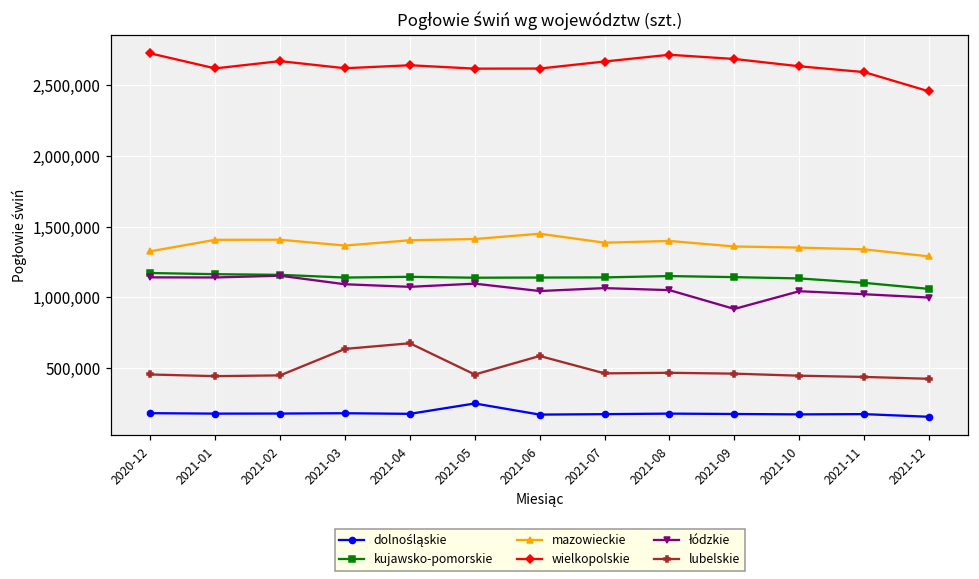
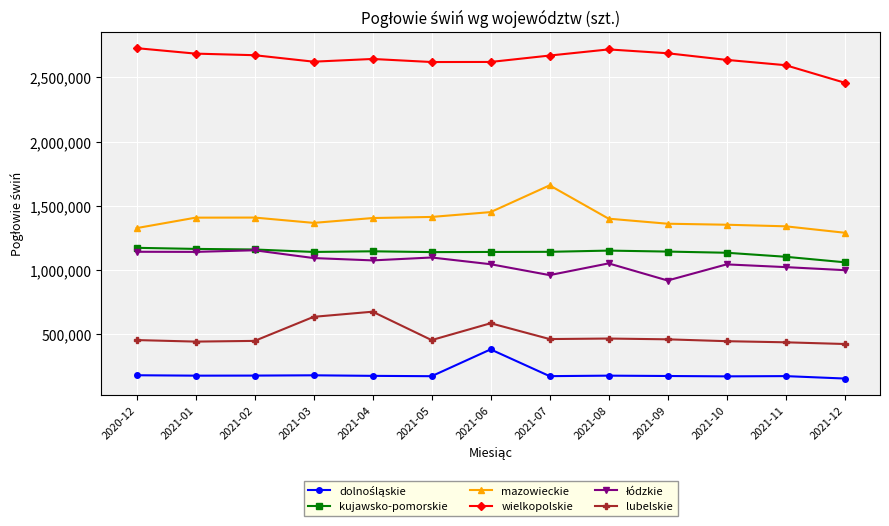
  {
    "dolnośląskie": {
      "2020-12": "180,000",
      "2021-01": "180,000",
      "2021-02": "180,000",
      "2021-03": "180,000",
      "2021-04": "180,000",
-     "2021-05": "250,000",
-     "2021-06": "170,000",
+     "2021-05": "170,000",
+     "2021-06": "380,000",
      "2021-07": "170,000",
      "2021-08": "180,000",
      "2021-09": "170,000",
      "2021-10": "170,000",
      "2021-11": "170,000",
      "2021-12": "160,000"
    },
    "kujawsko-pomorskie": {
      "2020-12": "1,170,000",
      "2021-01": "1,160,000",
      "2021-03": "1,140,000",
      "2021-04": "1,150,000",
      "2021-05": "1,140,000",
      "2021-06": "1,140,000",
      "2021-07": "1,140,000",
      "2021-08": "1,150,000",
      "2021-09": "1,140,000",
      "2021-10": "1,130,000",
      "2021-11": "1,100,000",
      "2021-12": "1,060,000"
    },
    "mazowieckie": {
      "2020-12": "1,330,000",
      "2021-01": "1,410,000",
      "2021-02": "1,410,000",
      "2021-03": "1,370,000",
      "2021-04": "1,400,000",
      "2021-05": "1,410,000",
      "2021-06": "1,450,000",
-     "2021-07": "1,390,000",
+     "2021-07": "1,660,000",
      "2021-08": "1,400,000",
      "2021-09": "1,360,000",
      "2021-10": "1,350,000",
      "2021-11": "1,340,000",
      "2021-12": "1,290,000"
    },
    "wielkopolskie": {
      "2020-12": "2,730,000",
-     "2021-01": "2,620,000",
+     "2021-01": "2,680,000",
      "2021-02": "2,670,000",
      "2021-03": "2,620,000",
      "2021-04": "2,640,000",
      "2021-05": "2,620,000",
      "2021-06": "2,620,000",
      "2021-07": "2,670,000",
      "2021-08": "2,720,000",
      "2021-09": "2,690,000",
      "2021-10": "2,640,000",
      "2021-11": "2,590,000",
      "2021-12": "2,460,000"
    },
    "łódzkie": {
      "2020-12": "1,140,000",
      "2021-01": "1,140,000",
      "2021-03": "1,090,000",
      "2021-04": "1,070,000",
      "2021-05": "1,100,000",
      "2021-06": "1,040,000",
-     "2021-07": "1,070,000",
+     "2021-07": "960,000",
      "2021-08": "1,050,000",
      "2021-09": "920,000",
      "2021-10": "1,040,000",
      "2021-11": "1,020,000",
      "2021-12": "1,000,000"
    },
    "lubelskie": {
      "2020-12": "450,000",
      "2021-01": "440,000",
      "2021-02": "450,000",
      "2021-03": "640,000",
      "2021-04": "680,000",
      "2021-05": "450,000",
      "2021-06": "590,000",
      "2021-07": "460,000",
      "2021-08": "470,000",
      "2021-09": "460,000",
      "2021-10": "450,000",
      "2021-11": "440,000",
      "2021-12": "420,000"
    }
  }
